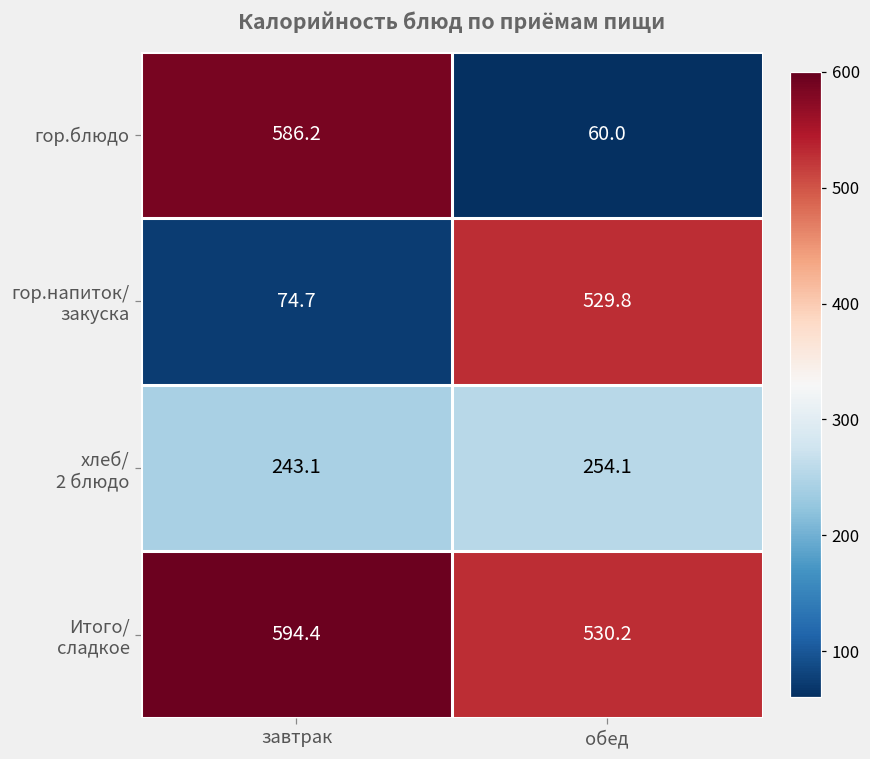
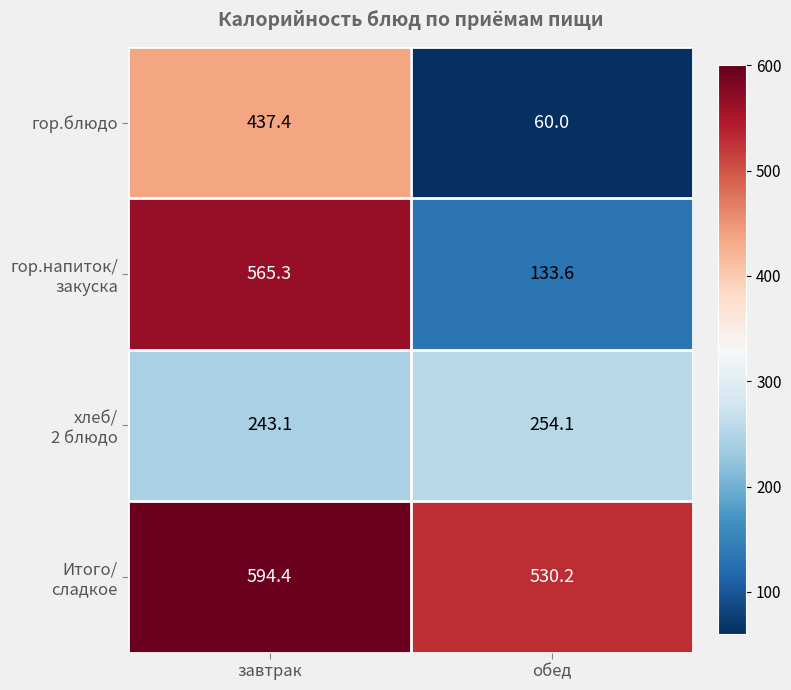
  {
    "гор.блюдо": {
-     "завтрак": 586.2,
+     "завтрак": 437.4,
      "обед": 60.0
    },
    "гор.напиток/ закуска": {
-     "завтрак": 74.7,
-     "обед": 529.8
+     "завтрак": 565.3,
+     "обед": 133.6
    },
    "хлеб/ 2 блюдо": {
      "завтрак": 243.1,
      "обед": 254.1
    },
    "Итого/ сладкое": {
      "завтрак": 594.4,
      "обед": 530.2
    }
  }
